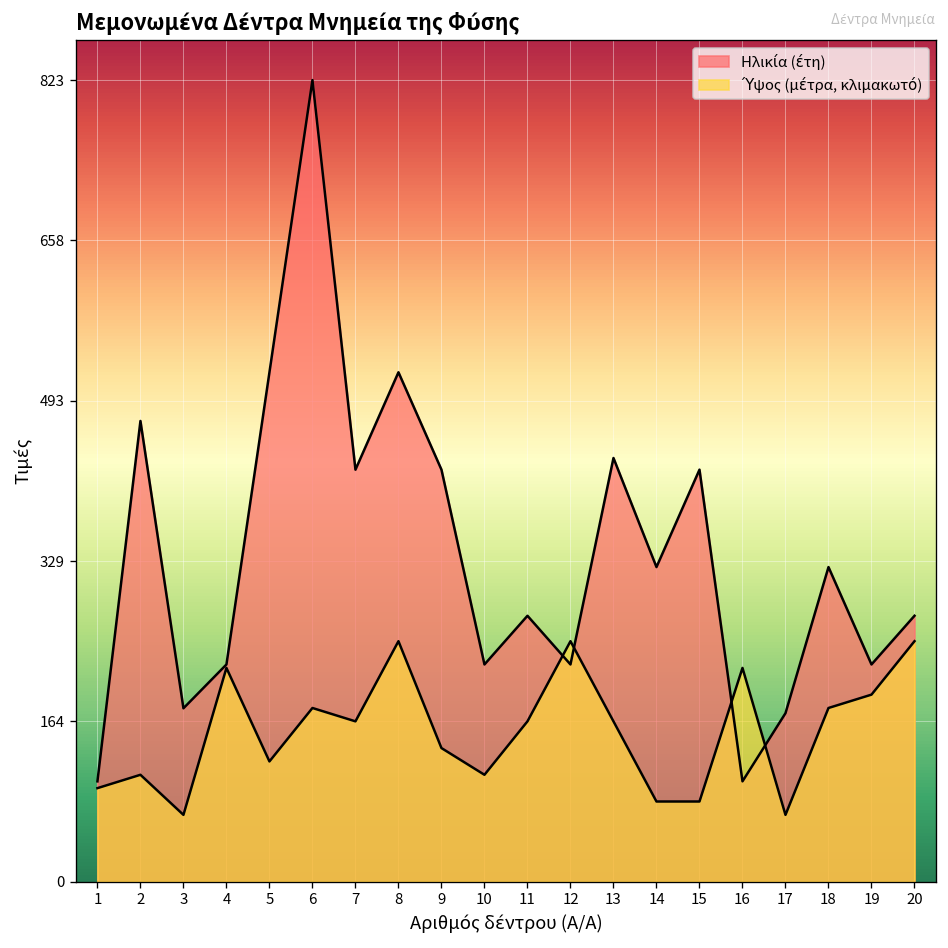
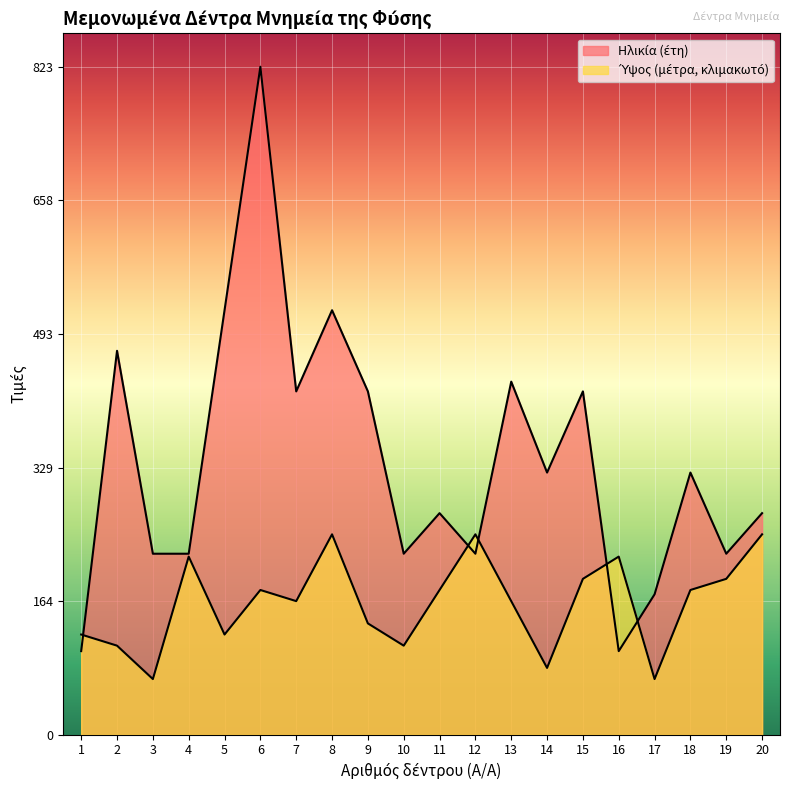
  {
    "Ηλικία (έτη)": {
      "1": 100,
      "2": 470,
-     "3": 180,
+     "3": 220,
      "4": 220,
      "5": 520,
      "6": 820,
      "7": 420,
      "8": 520,
      "9": 420,
      "10": 220,
      "11": 270,
      "12": 220,
      "13": 440,
      "14": 320,
      "15": 420,
      "16": 100,
      "17": 170,
      "18": 320,
      "19": 220,
      "20": 270
    },
    "Ύψος (μέτρα, κλιμακωτό)": {
-     "1": 100,
+     "1": 120,
      "2": 110,
      "3": 70,
      "4": 220,
      "5": 120,
      "6": 180,
      "7": 160,
      "8": 250,
      "9": 140,
      "10": 110,
-     "11": 160,
+     "11": 180,
      "12": 250,
      "13": 160,
      "14": 80,
-     "15": 80,
+     "15": 190,
      "16": 220,
      "17": 70,
      "18": 180,
      "19": 190,
      "20": 250
    }
  }
